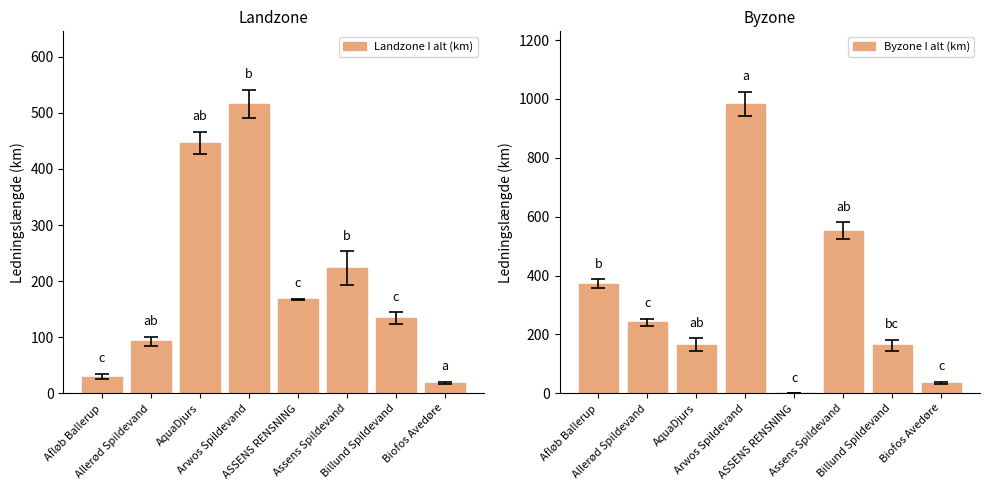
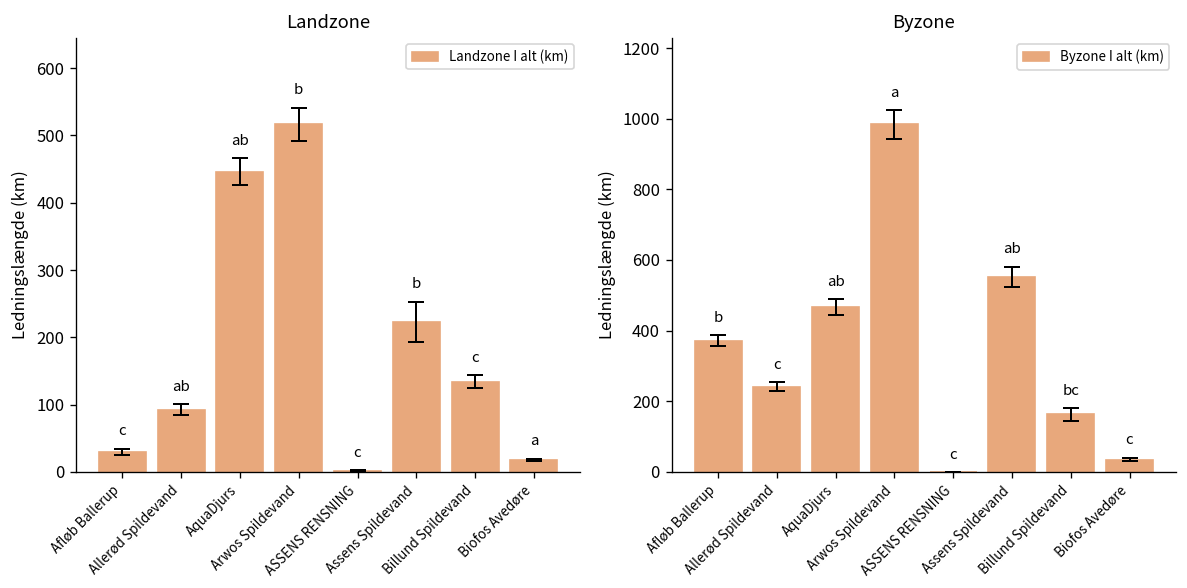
  {
    "Landzone": {
      "Landzone I alt (km)": {
        "Afløb Ballerup": 30,
        "Allerød Spildevand": 90,
        "AquaDjurs": 450,
        "Arwos Spildevand": 520,
-       "ASSENS RENSNING": 170,
+       "ASSENS RENSNING": 0,
        "Assens Spildevand": 220,
        "Billund Spildevand": 130,
        "Biofos Avedøre": 20
      }
    },
    "Byzone": {
      "Byzone I alt (km)": {
        "Afløb Ballerup": 370,
        "Allerød Spildevand": 240,
-       "AquaDjurs": 170,
+       "AquaDjurs": 470,
        "Arwos Spildevand": 980,
        "ASSENS RENSNING": 0,
        "Assens Spildevand": 550,
        "Billund Spildevand": 160,
        "Biofos Avedøre": 30
      }
    }
  }
